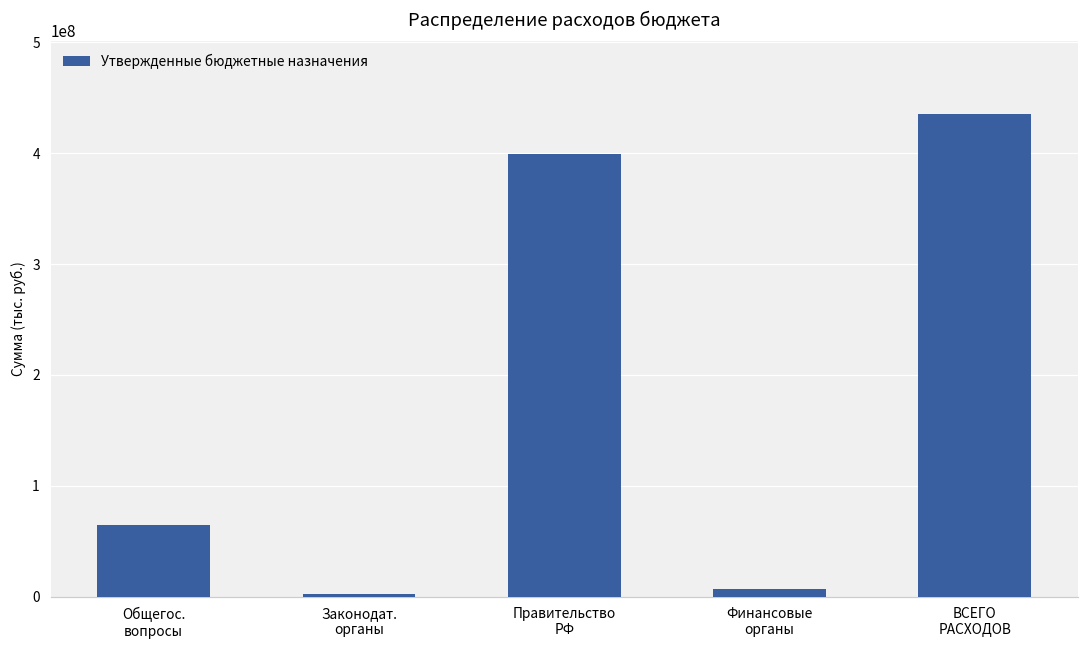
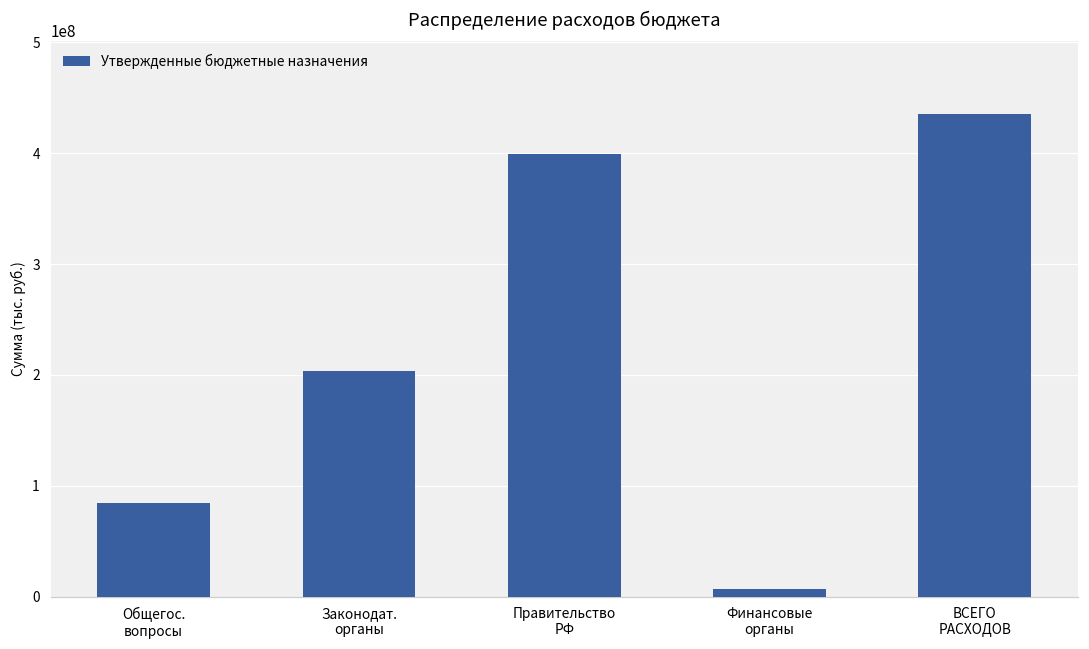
  {
-   "Общегос. вопросы": 64000000,
-   "Законодат. органы": 2000000,
+   "Общегос. вопросы": 84000000,
+   "Законодат. органы": 203000000,
    "Правительство РФ": 399000000,
    "Финансовые органы": 6000000,
    "ВСЕГО РАСХОДОВ": 436000000
  }
